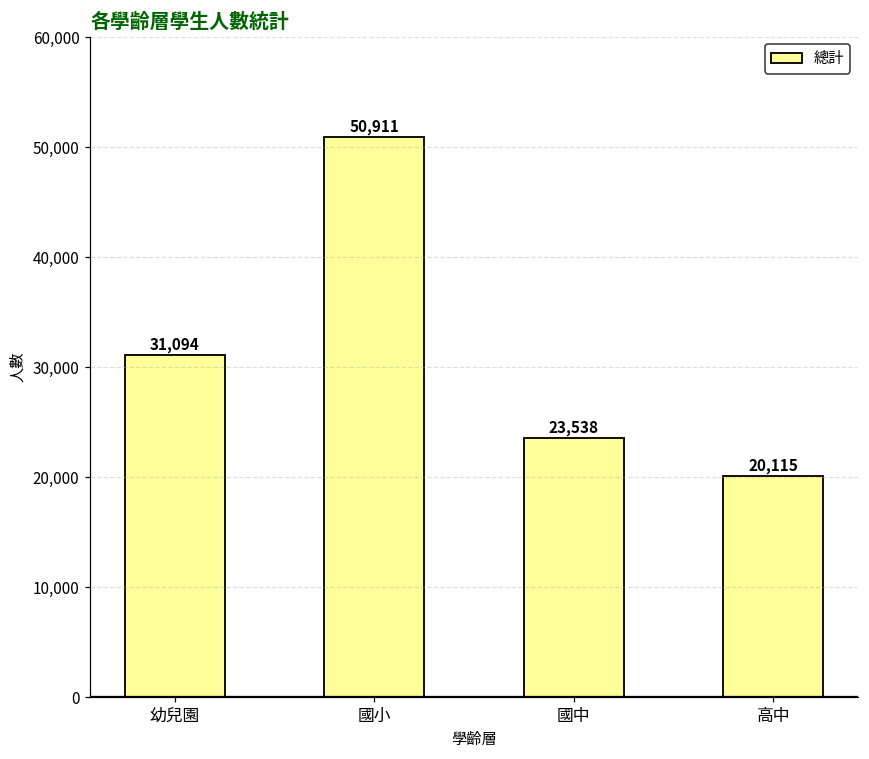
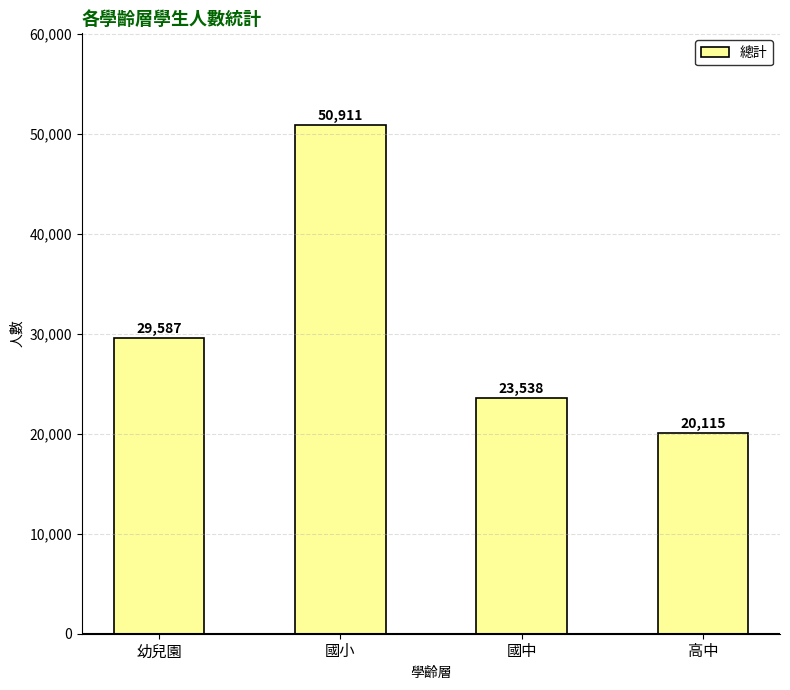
  {
-   "幼兒園": "31,094",
+   "幼兒園": "29,587",
    "國小": "50,911",
    "國中": "23,538",
    "高中": "20,115"
  }
